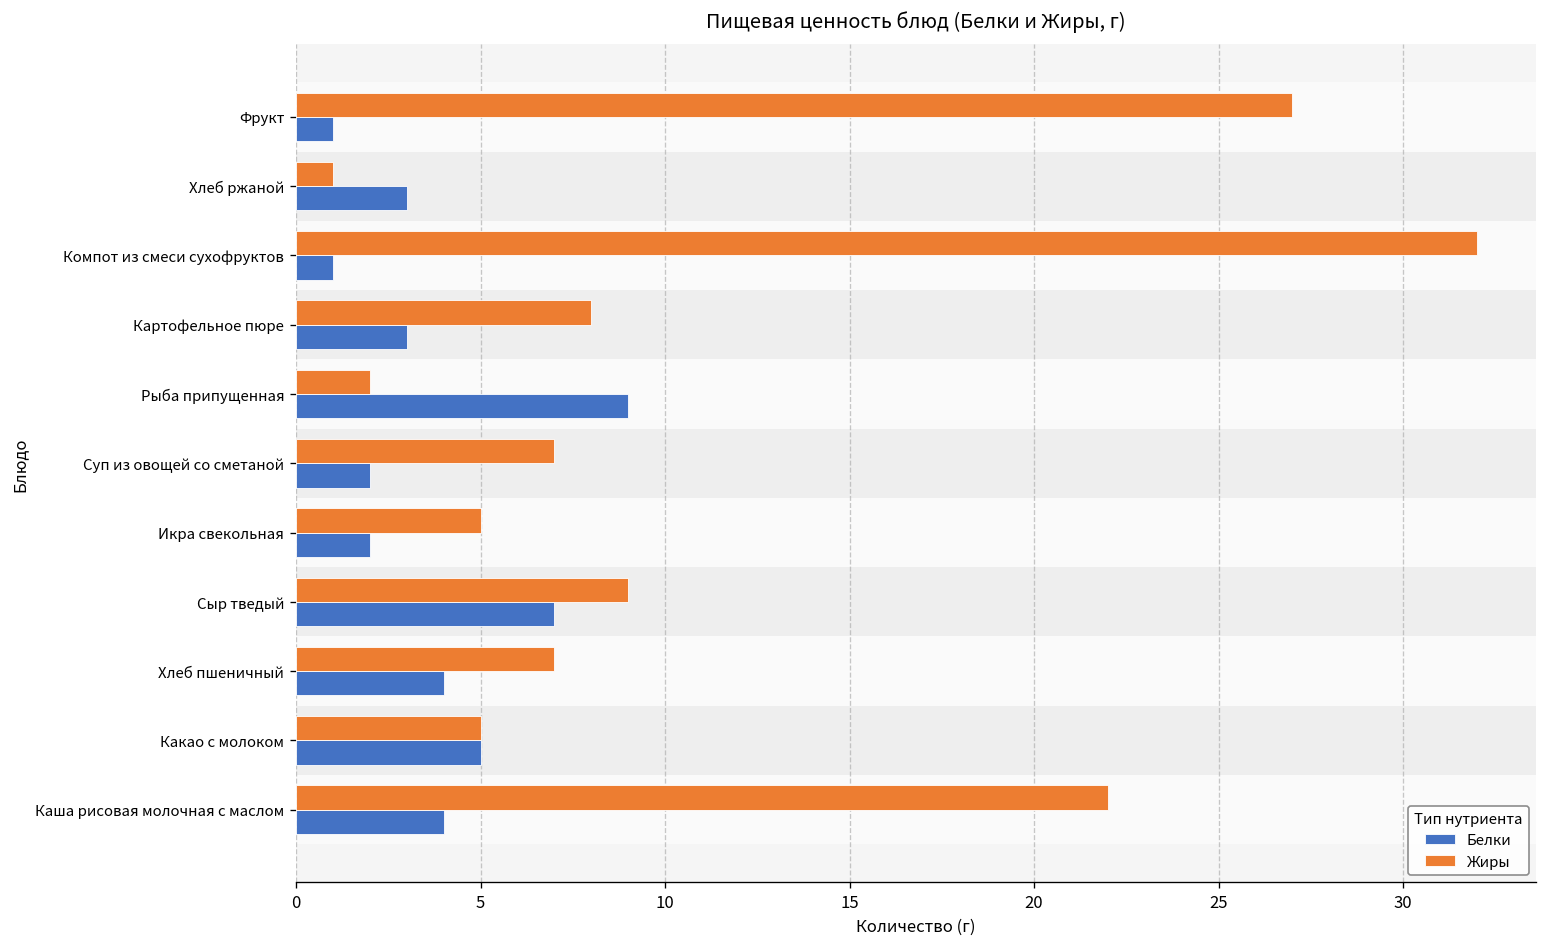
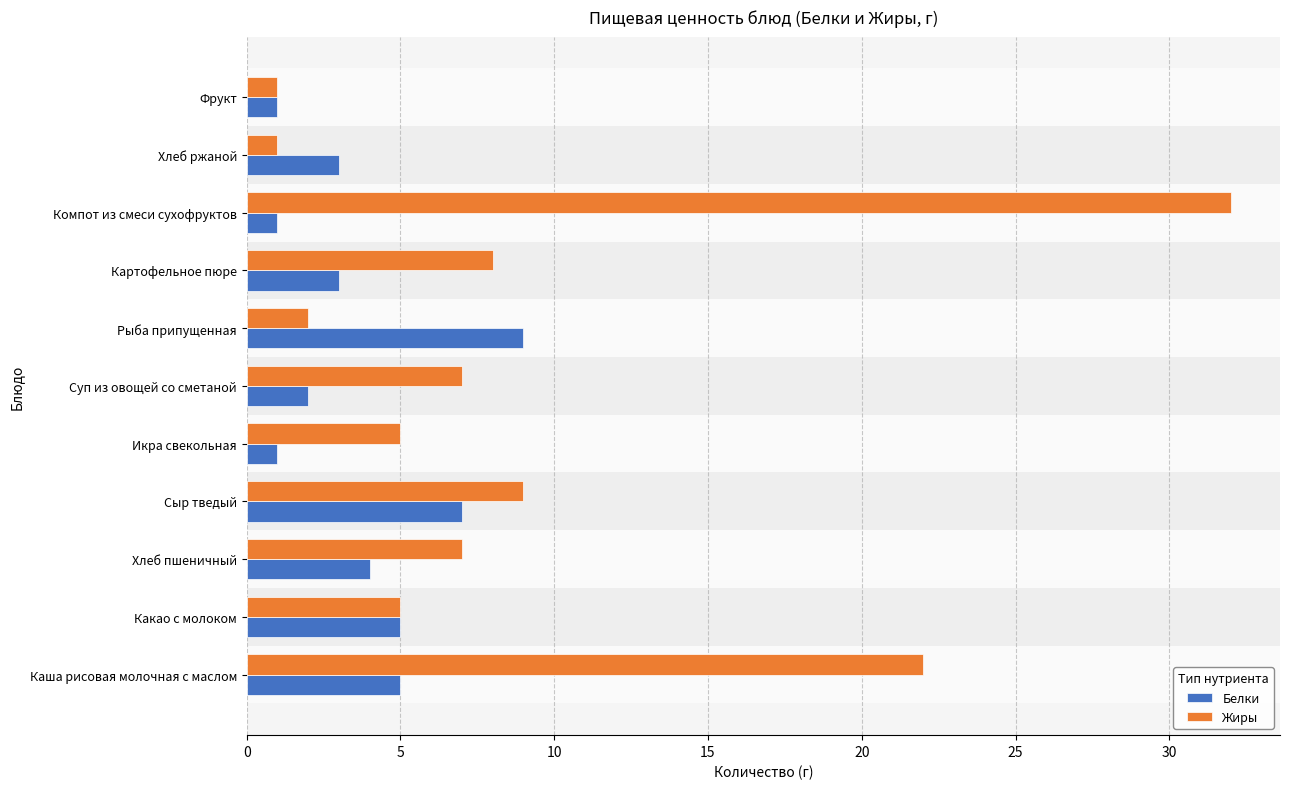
  {
    "Белки": {
      "Фрукт": 1,
      "Хлеб ржаной": 3,
      "Компот из смеси сухофруктов": 1,
      "Картофельное пюре": 3,
      "Рыба припущенная": 9,
      "Суп из овощей со сметаной": 2,
-     "Икра свекольная": 2,
+     "Икра свекольная": 1,
      "Сыр тведый": 7,
      "Хлеб пшеничный": 4,
      "Какао с молоком": 5,
-     "Каша рисовая молочная с маслом": 4
+     "Каша рисовая молочная с маслом": 5
    },
    "Жиры": {
-     "Фрукт": 27,
+     "Фрукт": 1,
      "Хлеб ржаной": 1,
      "Компот из смеси сухофруктов": 32,
      "Картофельное пюре": 8,
      "Рыба припущенная": 2,
      "Суп из овощей со сметаной": 7,
      "Икра свекольная": 5,
      "Сыр тведый": 9,
      "Хлеб пшеничный": 7,
      "Какао с молоком": 5,
      "Каша рисовая молочная с маслом": 22
    }
  }
